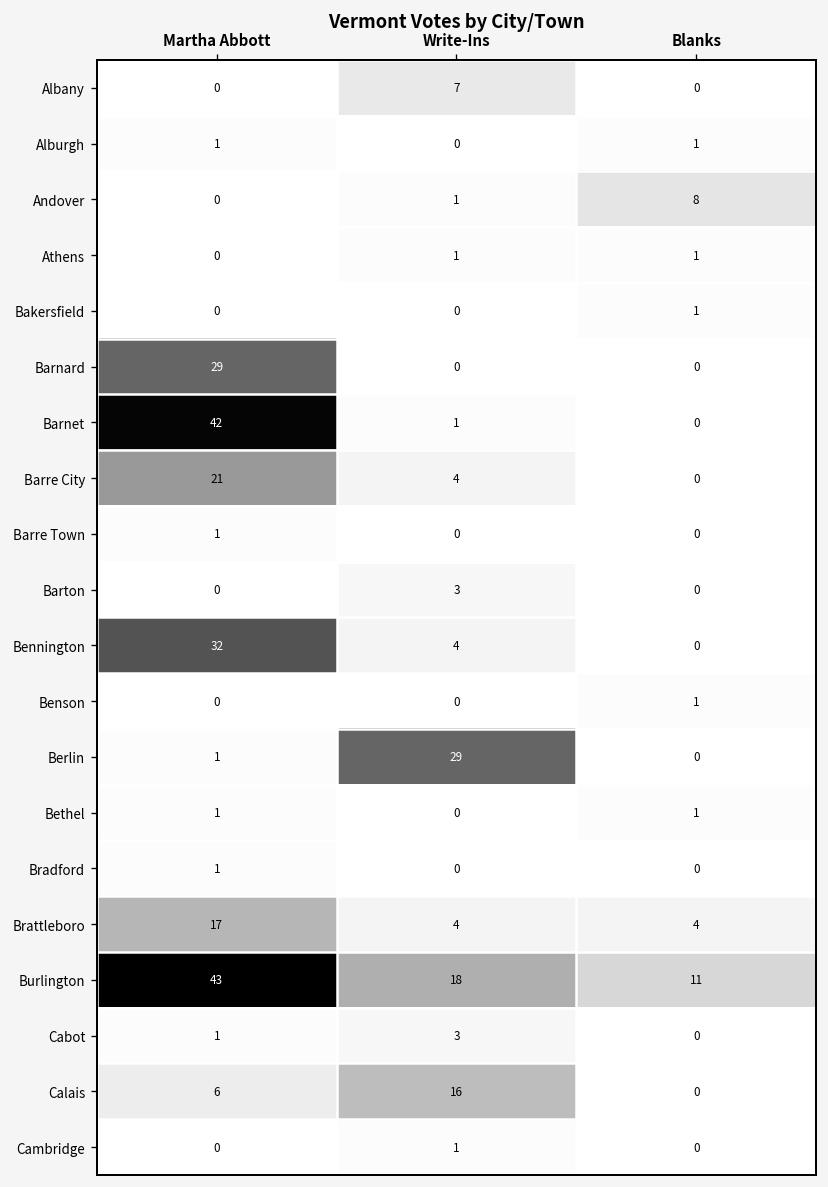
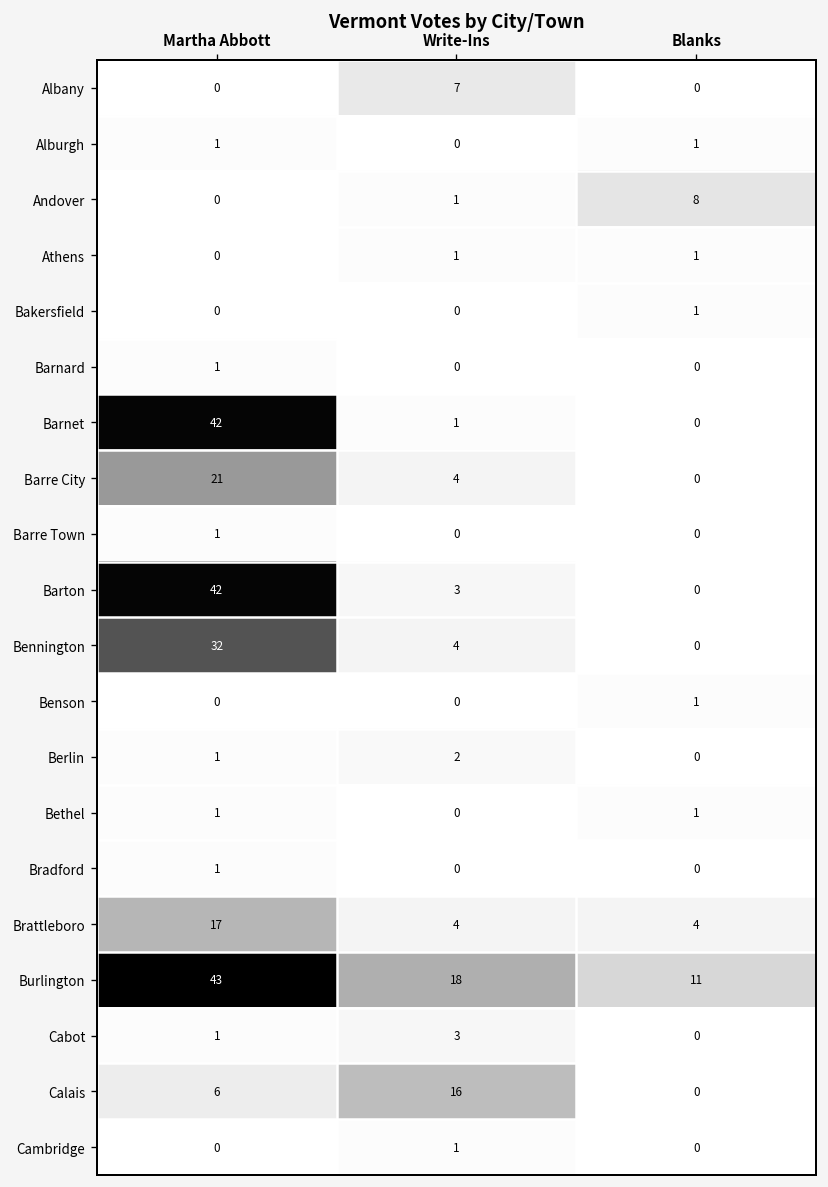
  {
    "Albany": {
      "Martha Abbott": 0,
      "Write-Ins": 7,
      "Blanks": 0
    },
    "Alburgh": {
      "Martha Abbott": 1,
      "Write-Ins": 0,
      "Blanks": 1
    },
    "Andover": {
      "Martha Abbott": 0,
      "Write-Ins": 1,
      "Blanks": 8
    },
    "Athens": {
      "Martha Abbott": 0,
      "Write-Ins": 1,
      "Blanks": 1
    },
    "Bakersfield": {
      "Martha Abbott": 0,
      "Write-Ins": 0,
      "Blanks": 1
    },
    "Barnard": {
-     "Martha Abbott": 29,
+     "Martha Abbott": 1,
      "Write-Ins": 0,
      "Blanks": 0
    },
    "Barnet": {
      "Martha Abbott": 42,
      "Write-Ins": 1,
      "Blanks": 0
    },
    "Barre City": {
      "Martha Abbott": 21,
      "Write-Ins": 4,
      "Blanks": 0
    },
    "Barre Town": {
      "Martha Abbott": 1,
      "Write-Ins": 0,
      "Blanks": 0
    },
    "Barton": {
-     "Martha Abbott": 0,
+     "Martha Abbott": 42,
      "Write-Ins": 3,
      "Blanks": 0
    },
    "Bennington": {
      "Martha Abbott": 32,
      "Write-Ins": 4,
      "Blanks": 0
    },
    "Benson": {
      "Martha Abbott": 0,
      "Write-Ins": 0,
      "Blanks": 1
    },
    "Berlin": {
      "Martha Abbott": 1,
-     "Write-Ins": 29,
+     "Write-Ins": 2,
      "Blanks": 0
    },
    "Bethel": {
      "Martha Abbott": 1,
      "Write-Ins": 0,
      "Blanks": 1
    },
    "Bradford": {
      "Martha Abbott": 1,
      "Write-Ins": 0,
      "Blanks": 0
    },
    "Brattleboro": {
      "Martha Abbott": 17,
      "Write-Ins": 4,
      "Blanks": 4
    },
    "Burlington": {
      "Martha Abbott": 43,
      "Write-Ins": 18,
      "Blanks": 11
    },
    "Cabot": {
      "Martha Abbott": 1,
      "Write-Ins": 3,
      "Blanks": 0
    },
    "Calais": {
      "Martha Abbott": 6,
      "Write-Ins": 16,
      "Blanks": 0
    },
    "Cambridge": {
      "Martha Abbott": 0,
      "Write-Ins": 1,
      "Blanks": 0
    }
  }
